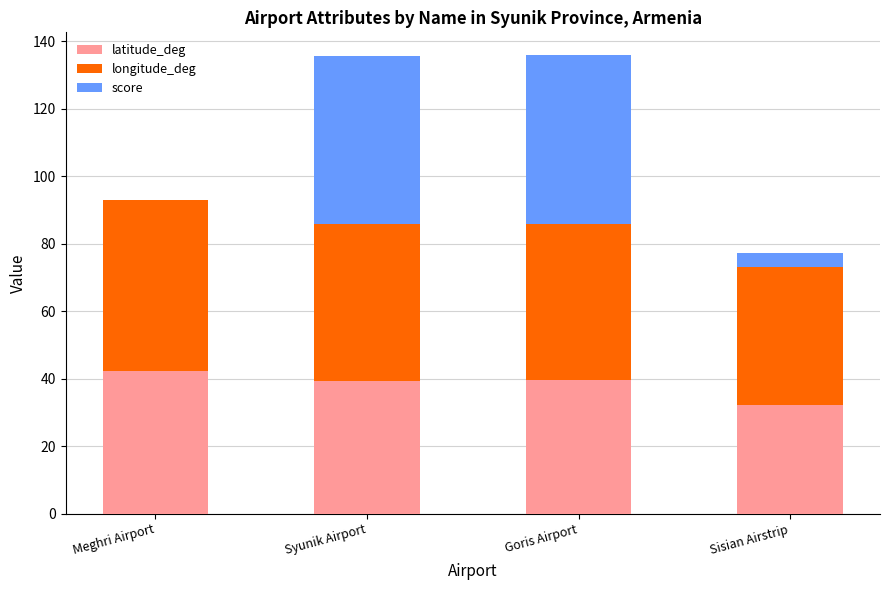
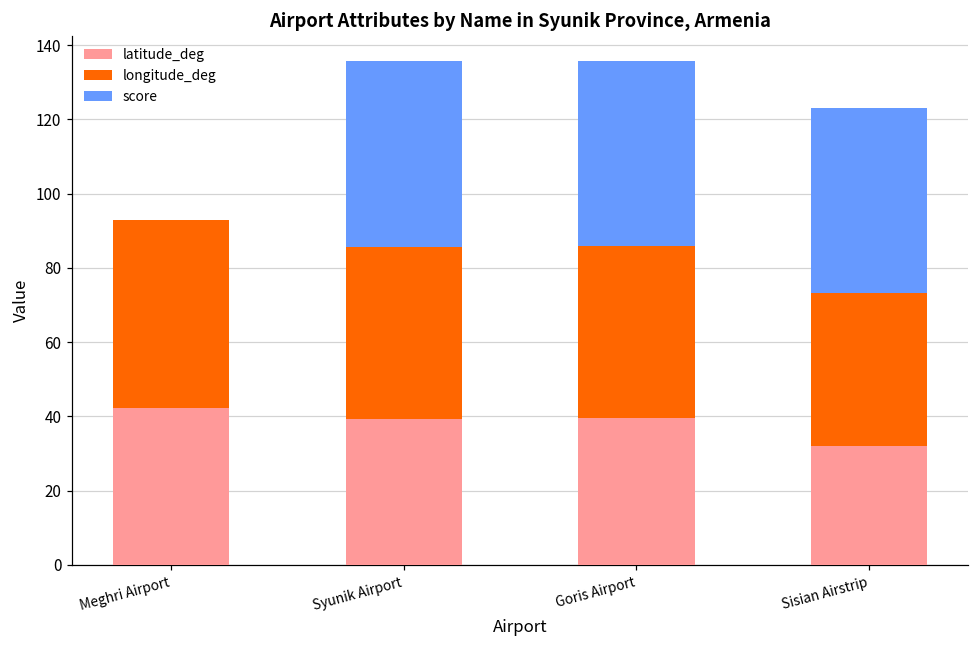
  {
    "latitude_deg": {
      "Meghri Airport": 42,
      "Syunik Airport": 39,
      "Goris Airport": 39,
      "Sisian Airstrip": 32
    },
    "longitude_deg": {
      "Meghri Airport": 51,
      "Syunik Airport": 46,
      "Goris Airport": 46,
      "Sisian Airstrip": 41
    },
    "score": {
      "Meghri Airport": 0,
      "Syunik Airport": 50,
      "Goris Airport": 50,
-     "Sisian Airstrip": 4
+     "Sisian Airstrip": 50
    }
  }
